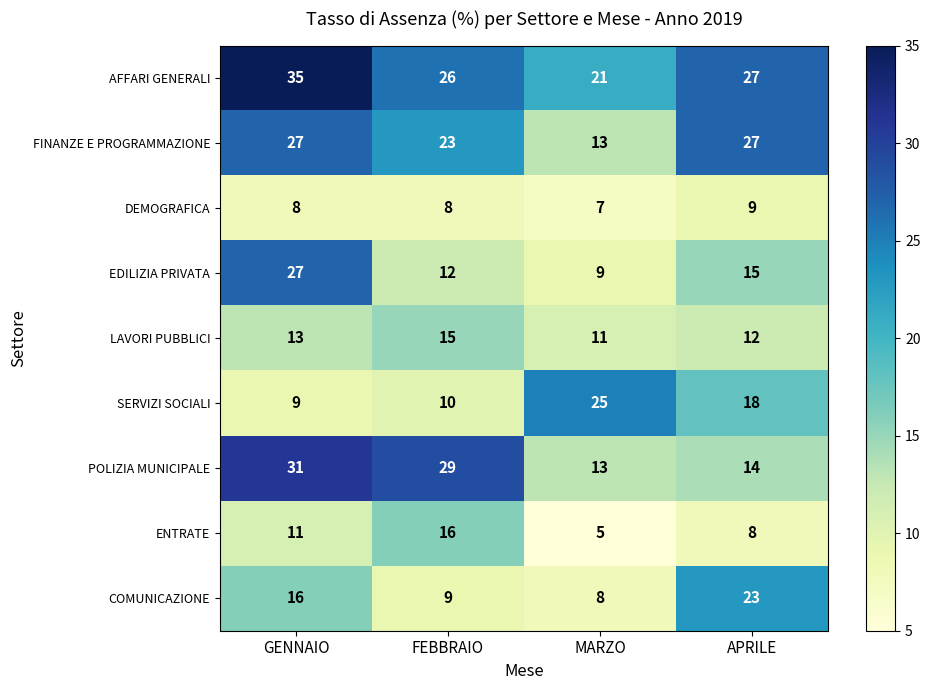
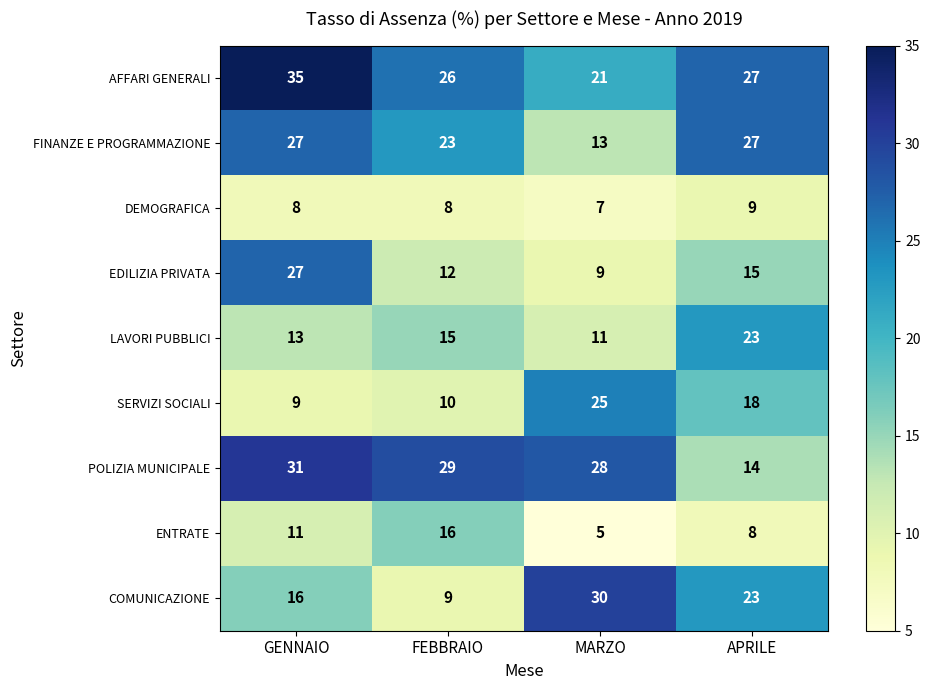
  {
    "AFFARI GENERALI": {
      "GENNAIO": 35,
      "FEBBRAIO": 26,
      "MARZO": 21,
      "APRILE": 27
    },
    "FINANZE E PROGRAMMAZIONE": {
      "GENNAIO": 27,
      "FEBBRAIO": 23,
      "MARZO": 13,
      "APRILE": 27
    },
    "DEMOGRAFICA": {
      "GENNAIO": 8,
      "FEBBRAIO": 8,
      "MARZO": 7,
      "APRILE": 9
    },
    "EDILIZIA PRIVATA": {
      "GENNAIO": 27,
      "FEBBRAIO": 12,
      "MARZO": 9,
      "APRILE": 15
    },
    "LAVORI PUBBLICI": {
      "GENNAIO": 13,
      "FEBBRAIO": 15,
      "MARZO": 11,
-     "APRILE": 12
+     "APRILE": 23
    },
    "SERVIZI SOCIALI": {
      "GENNAIO": 9,
      "FEBBRAIO": 10,
      "MARZO": 25,
      "APRILE": 18
    },
    "POLIZIA MUNICIPALE": {
      "GENNAIO": 31,
      "FEBBRAIO": 29,
-     "MARZO": 13,
+     "MARZO": 28,
      "APRILE": 14
    },
    "ENTRATE": {
      "GENNAIO": 11,
      "FEBBRAIO": 16,
      "MARZO": 5,
      "APRILE": 8
    },
    "COMUNICAZIONE": {
      "GENNAIO": 16,
      "FEBBRAIO": 9,
-     "MARZO": 8,
+     "MARZO": 30,
      "APRILE": 23
    }
  }
